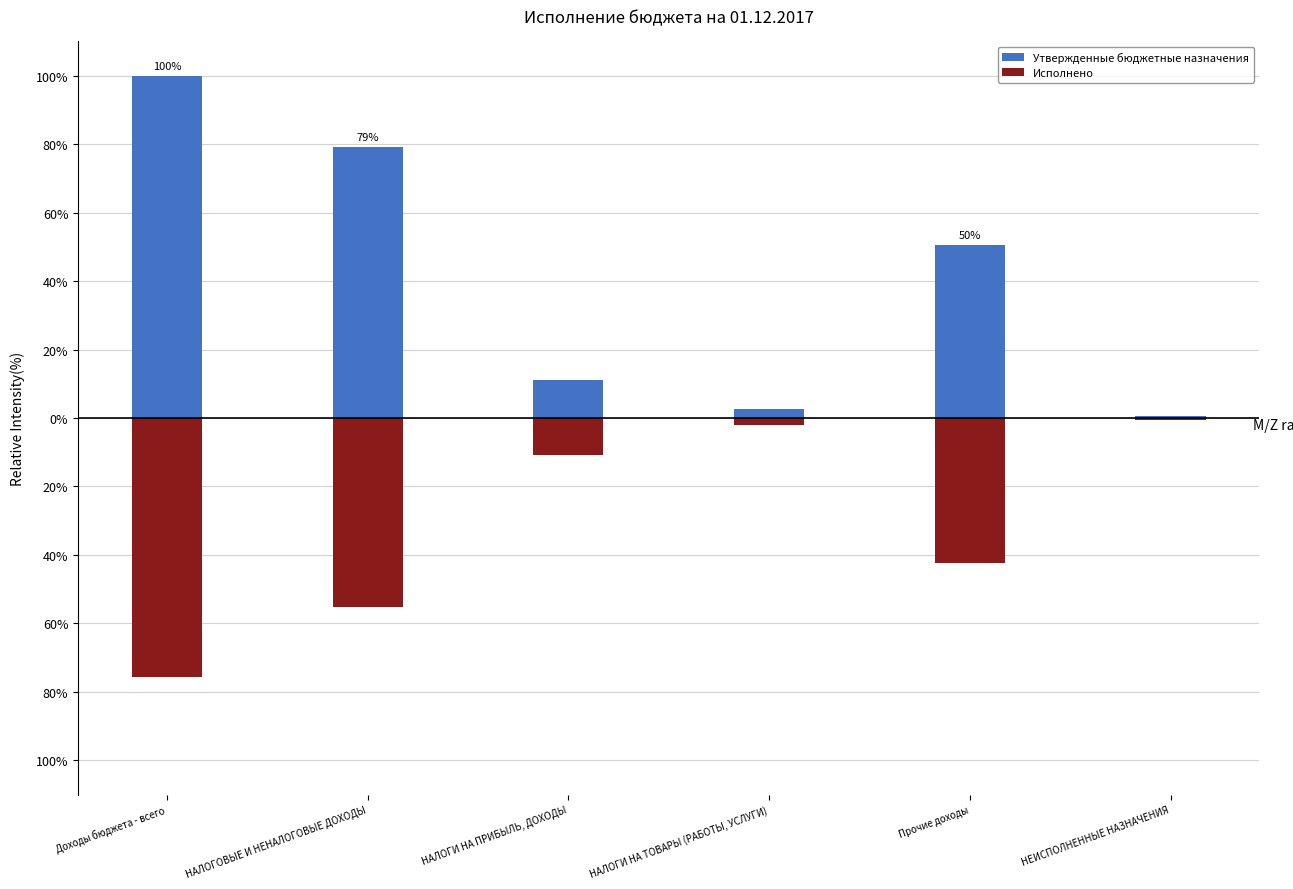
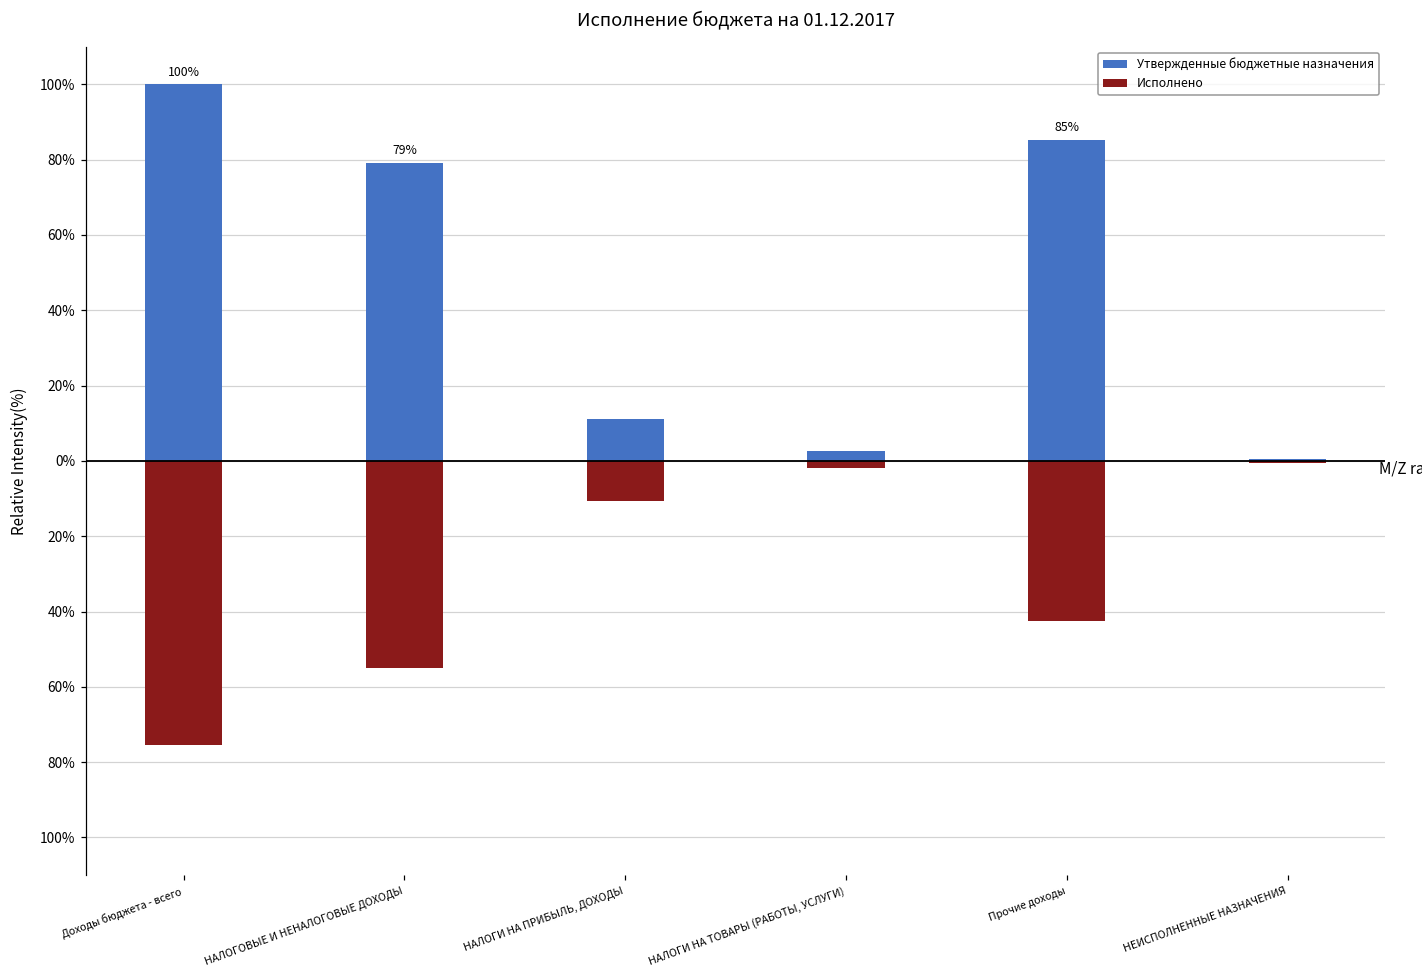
  {
    "Утвержденные бюджетные назначения": {
      "Доходы бюджета - всего": "100%",
      "НАЛОГОВЫЕ И НЕНАЛОГОВЫЕ ДОХОДЫ": "79%",
-     "Прочие доходы": "50%"
+     "Прочие доходы": "85%"
    }
  }
